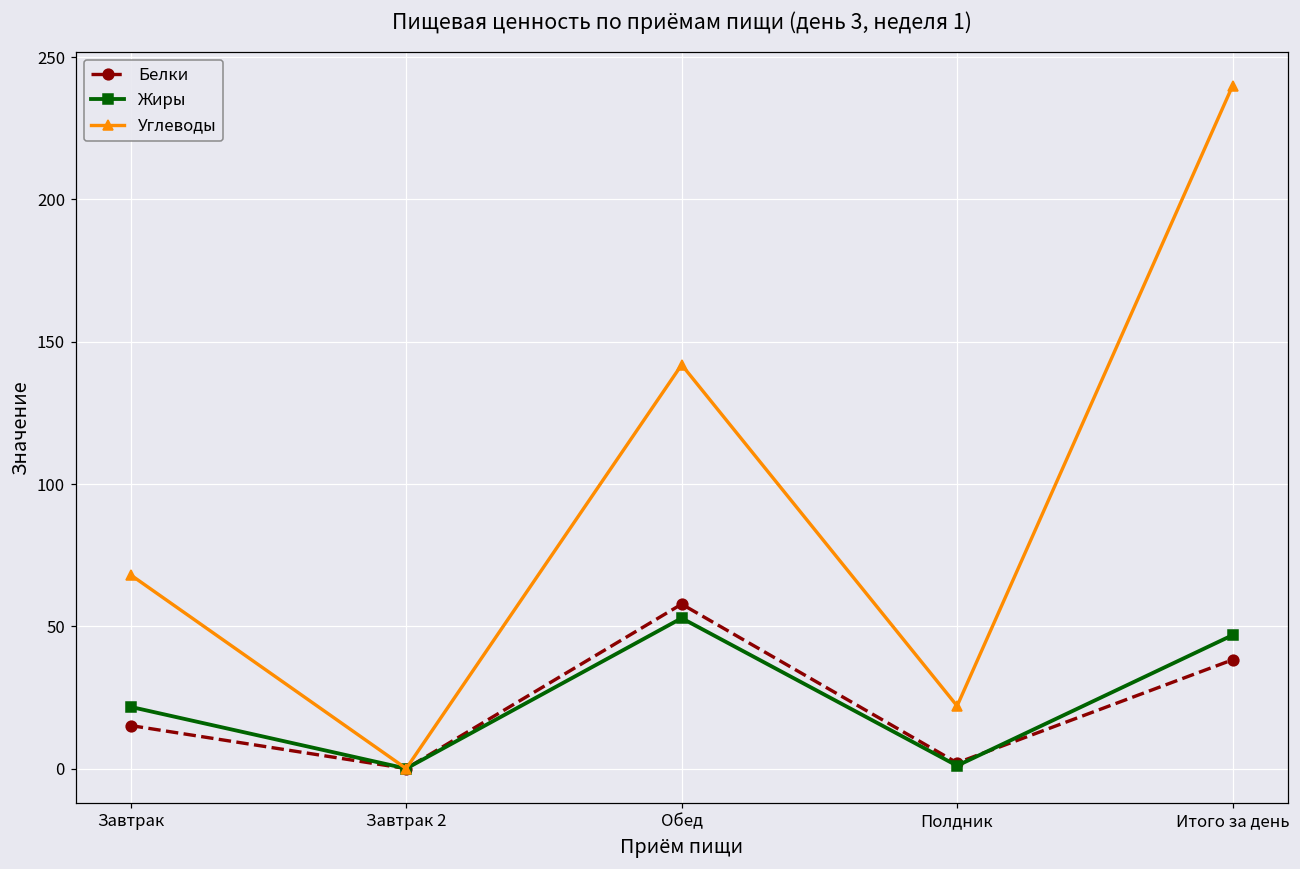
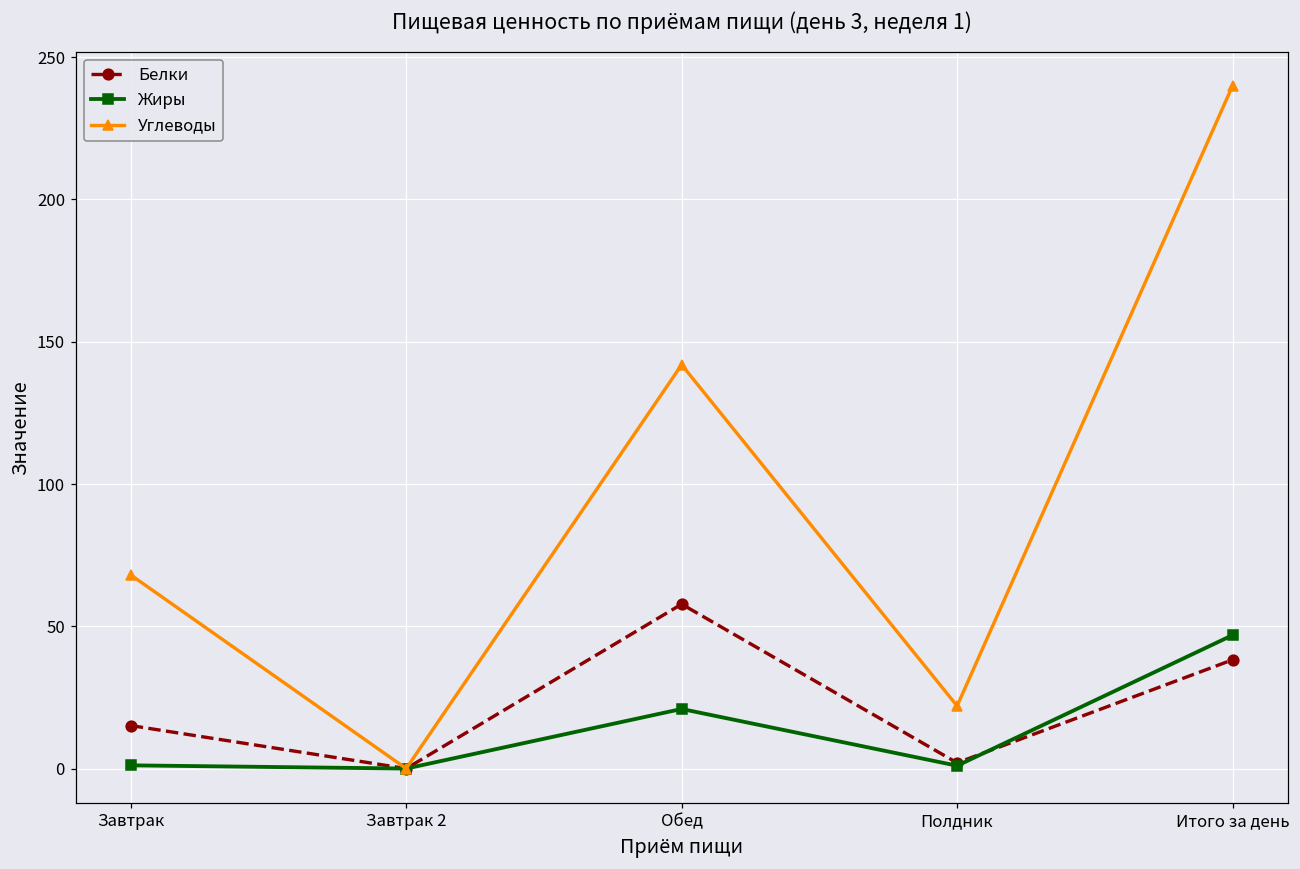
  {
    "Белки": {
      "Завтрак": 15,
      "Обед": 58,
      "Полдник": 2,
      "Итого за день": 38
    },
    "Жиры": {
-     "Завтрак": 22,
-     "Обед": 53,
+     "Завтрак": 1,
+     "Обед": 21,
      "Полдник": 1,
      "Итого за день": 47
    },
    "Углеводы": {
      "Завтрак": 68,
      "Обед": 142,
      "Полдник": 22,
      "Итого за день": 240
    }
  }
